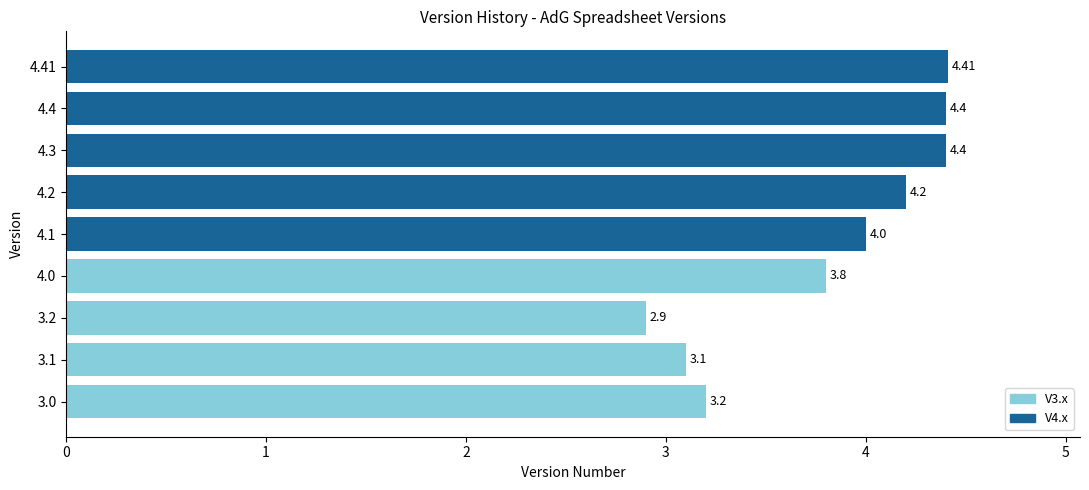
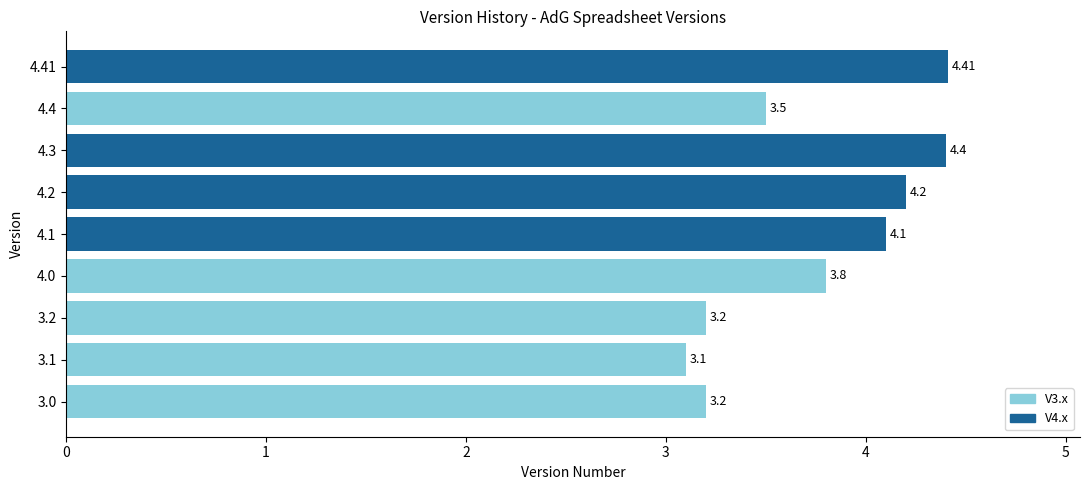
  {
    "4.41": 4.41,
-   "4.4": 4.4,
+   "4.4": 3.5,
    "4.3": 4.4,
    "4.2": 4.2,
-   "4.1": 4.0,
+   "4.1": 4.1,
    "4.0": 3.8,
-   "3.2": 2.9,
+   "3.2": 3.2,
    "3.1": 3.1,
    "3.0": 3.2
  }
